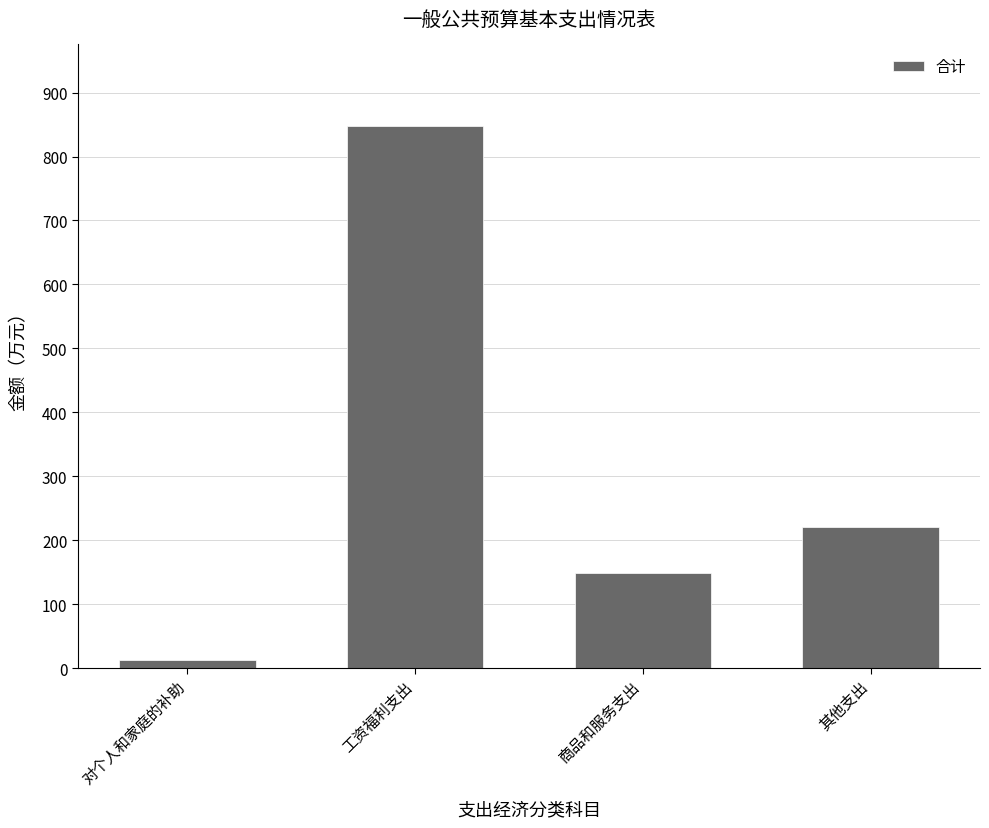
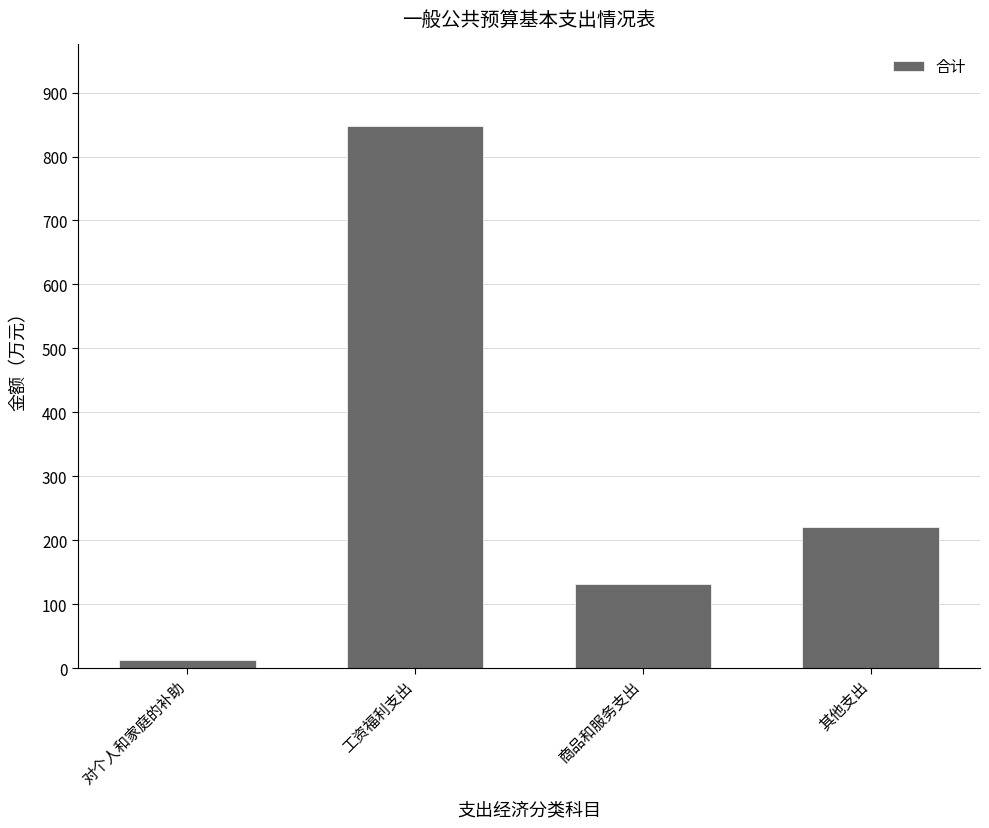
  {
    "对个人和家庭的补助": 10,
    "工资福利支出": 850,
-   "商品和服务支出": 150,
+   "商品和服务支出": 130,
    "其他支出": 220
  }
